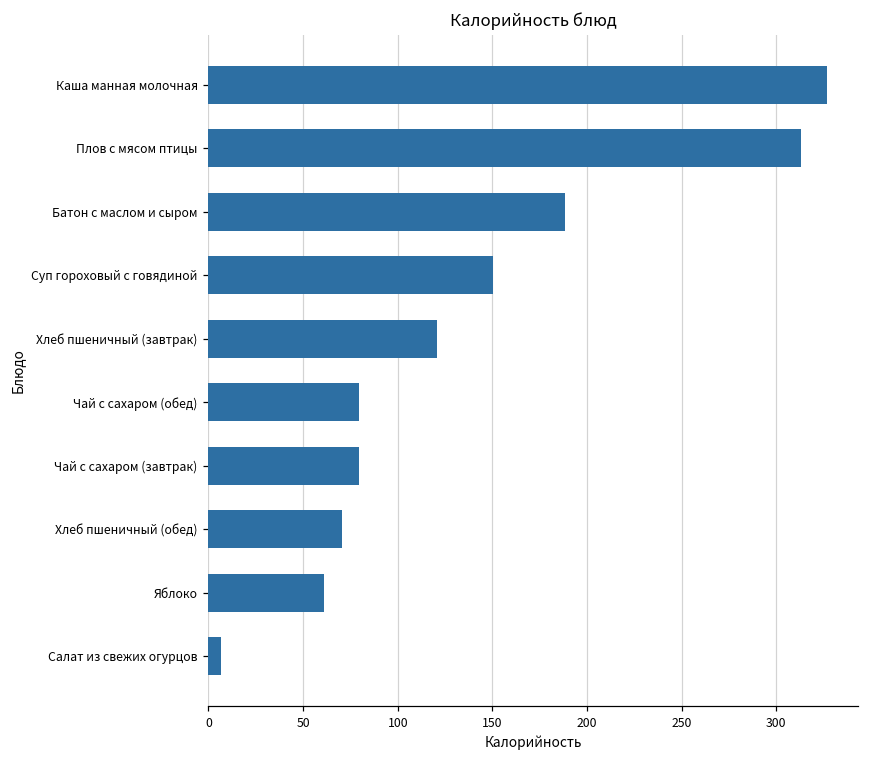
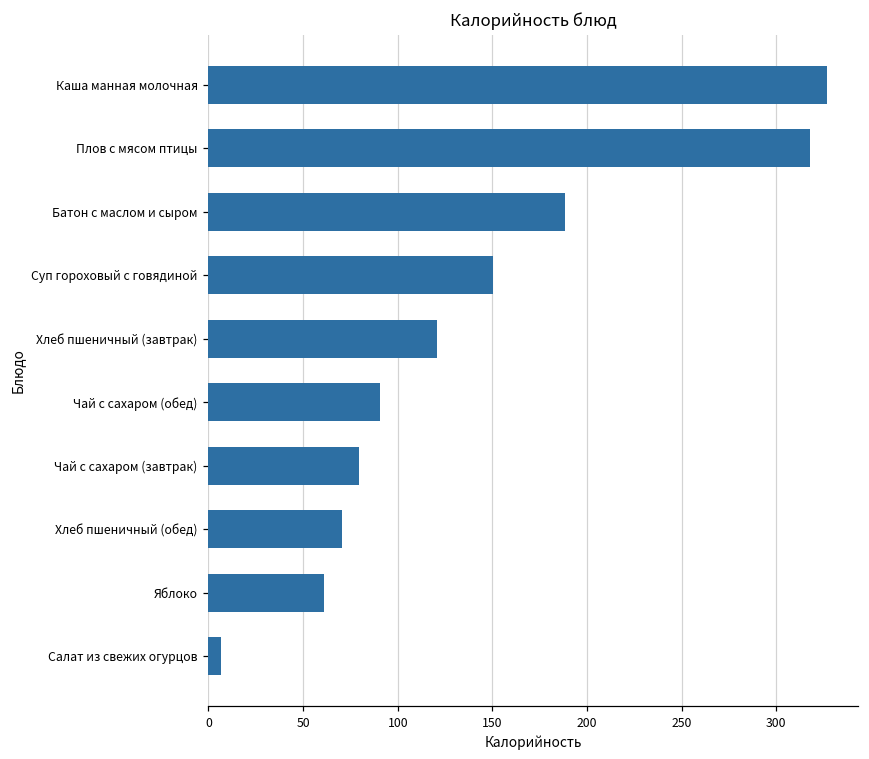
  {
    "Каша манная молочная": 327,
-   "Плов с мясом птицы": 313,
+   "Плов с мясом птицы": 318,
    "Батон с маслом и сыром": 188,
    "Суп гороховый с говядиной": 150,
    "Хлеб пшеничный (завтрак)": 121,
-   "Чай с сахаром (обед)": 80,
+   "Чай с сахаром (обед)": 91,
    "Чай с сахаром (завтрак)": 80,
    "Хлеб пшеничный (обед)": 70,
    "Яблоко": 61,
    "Салат из свежих огурцов": 7
  }
